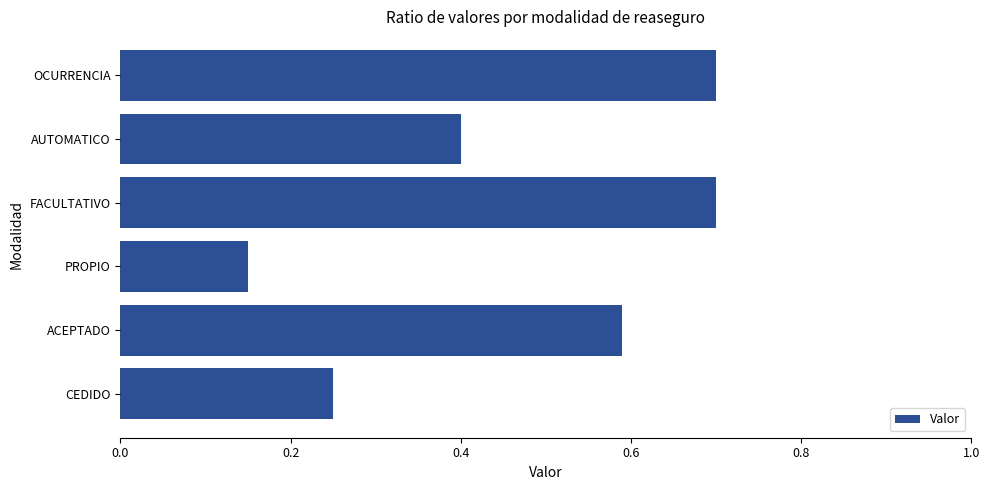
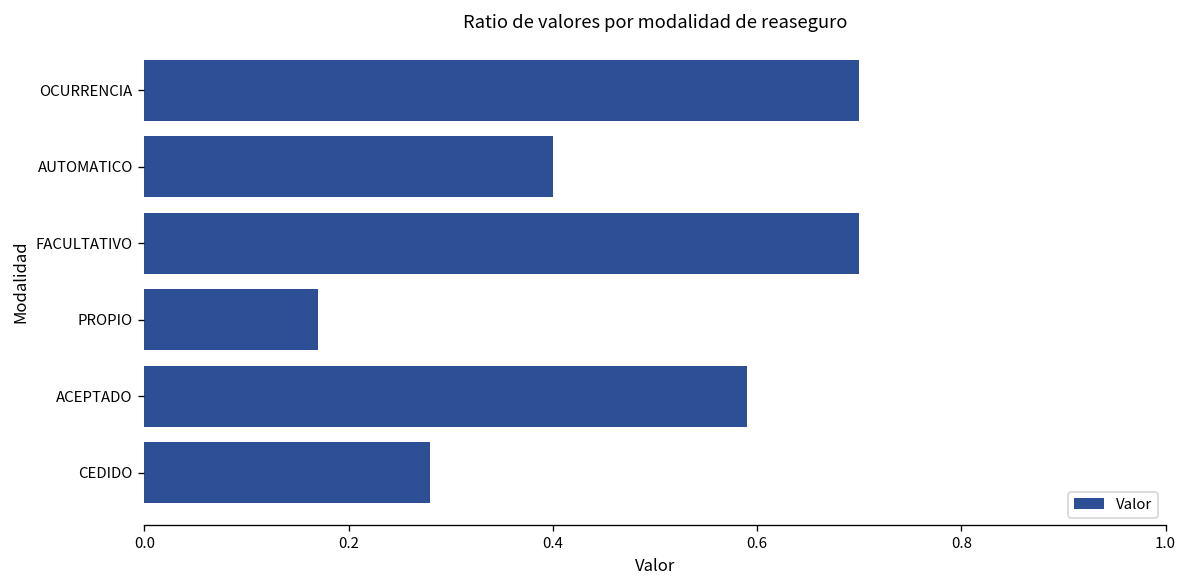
  {
    "OCURRENCIA": 0.70,
    "AUTOMATICO": 0.40,
    "FACULTATIVO": 0.70,
-   "PROPIO": 0.15,
+   "PROPIO": 0.17,
    "ACEPTADO": 0.59,
-   "CEDIDO": 0.25
+   "CEDIDO": 0.28
  }
